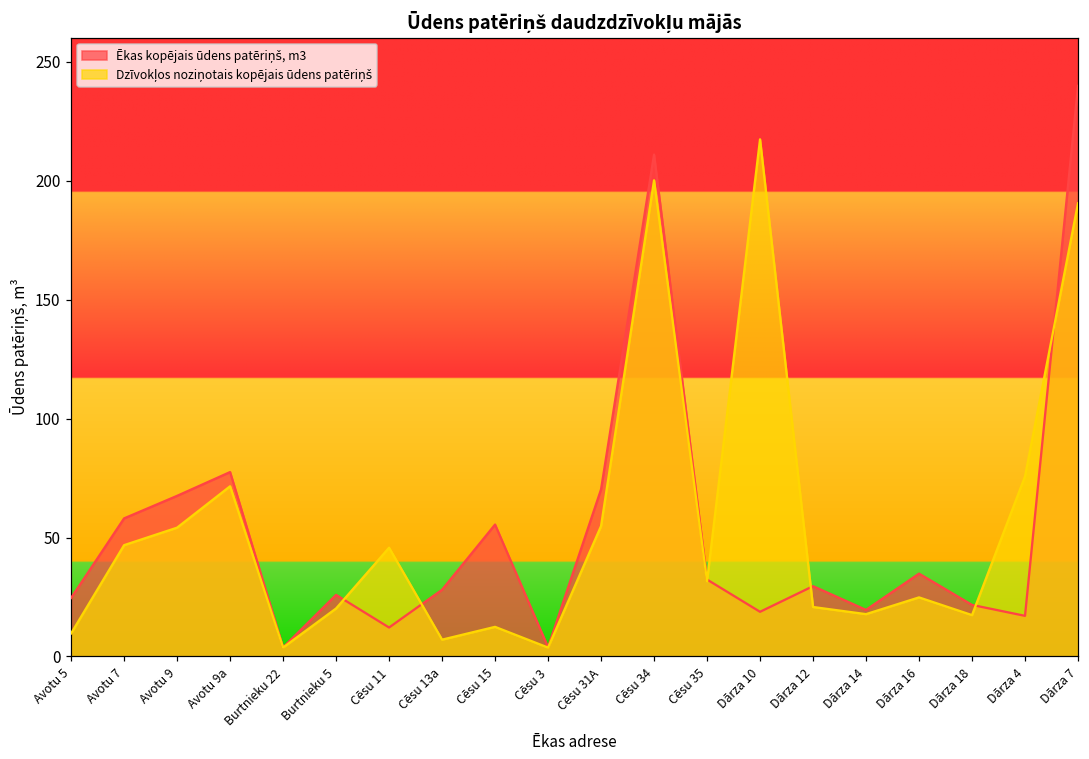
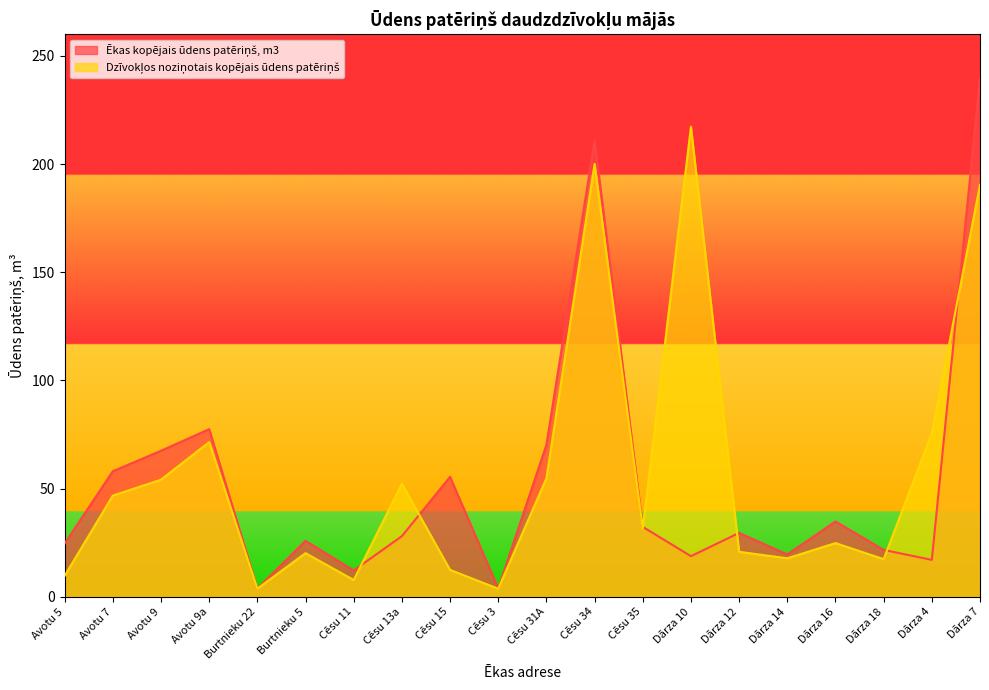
  {
    "Ēkas kopējais ūdens patēriņš, m3": {
      "Avotu 5": 25,
      "Avotu 7": 58,
      "Avotu 9": 68,
      "Avotu 9a": 77,
      "Burtnieku 5": 26,
      "Cēsu 11": 12,
      "Cēsu 13a": 28,
      "Cēsu 15": 55,
      "Cēsu 31A": 70,
      "Cēsu 34": 211,
      "Dārza 10": 19,
      "Dārza 12": 30,
      "Dārza 14": 20,
      "Dārza 16": 35,
      "Dārza 18": 22,
      "Dārza 4": 17,
      "Dārza 7": 240
    },
    "Dzīvokļos noziņotais kopējais ūdens patēriņš": {
      "Avotu 5": 10,
      "Avotu 7": 47,
      "Avotu 9": 54,
      "Avotu 9a": 72,
      "Burtnieku 5": 20,
-     "Cēsu 11": 46,
-     "Cēsu 13a": 7,
+     "Cēsu 11": 8,
+     "Cēsu 13a": 52,
      "Cēsu 15": 12,
      "Cēsu 31A": 55,
      "Cēsu 34": 200,
      "Dārza 10": 217,
      "Dārza 12": 21,
      "Dārza 14": 18,
      "Dārza 16": 25,
      "Dārza 18": 17,
      "Dārza 4": 76,
      "Dārza 7": 190
    }
  }
